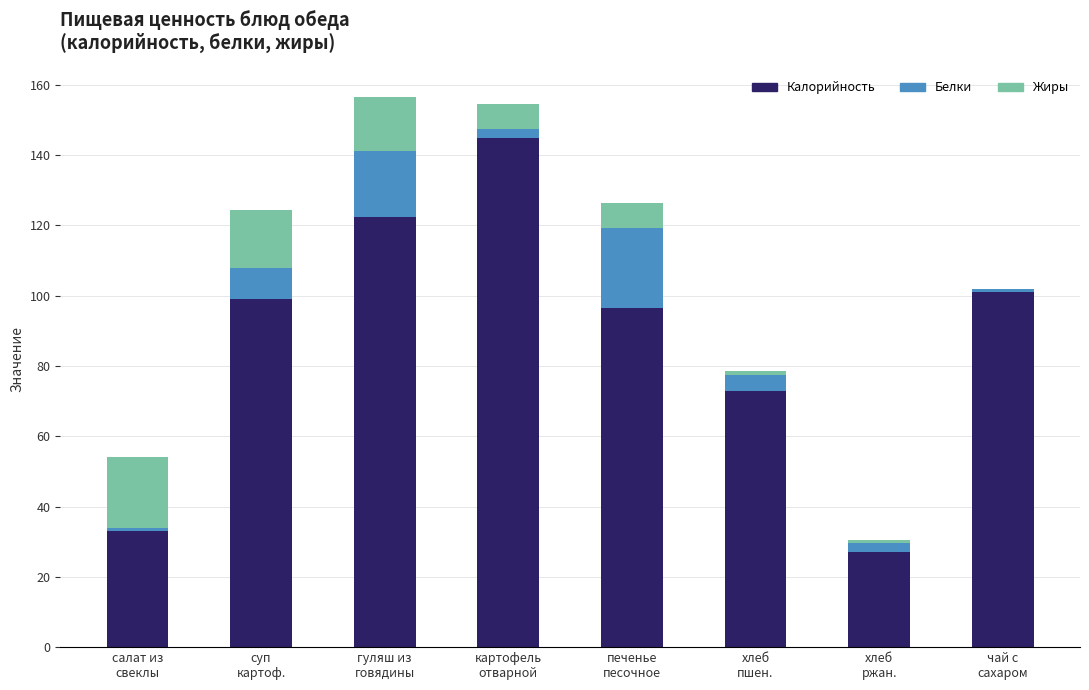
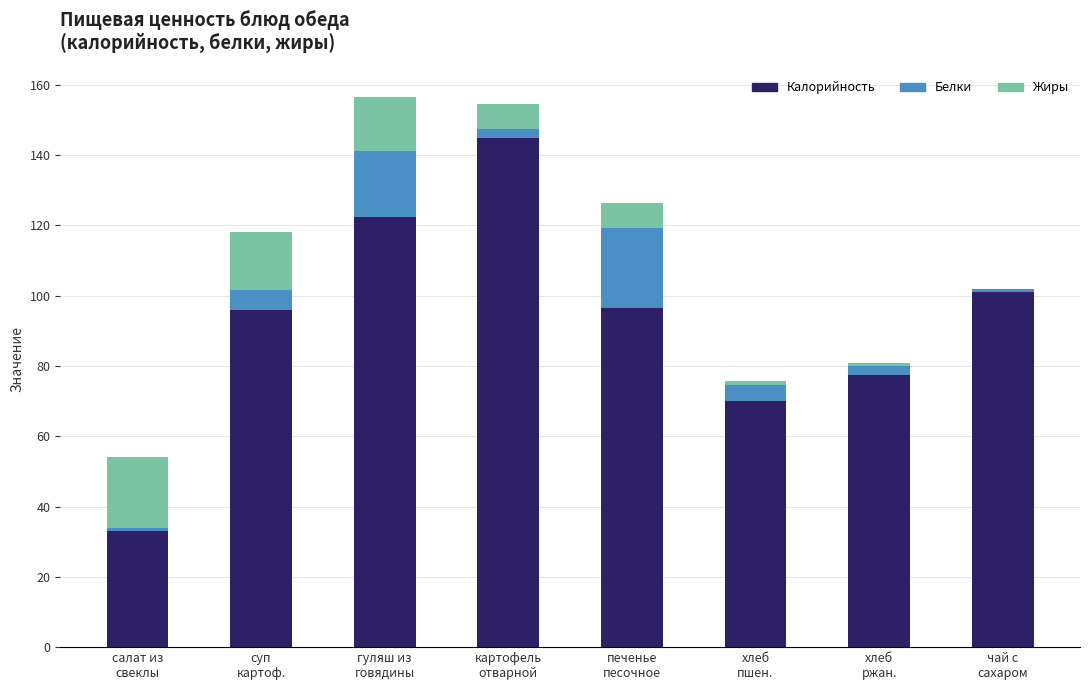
  {
    "Калорийность": {
      "салат из свеклы": 33,
-     "суп картоф.": 99,
+     "суп картоф.": 96,
      "гуляш из говядины": 122,
      "картофель отварной": 145,
      "печенье песочное": 97,
-     "хлеб пшен.": 73,
-     "хлеб ржан.": 27,
+     "хлеб пшен.": 70,
+     "хлеб ржан.": 77,
      "чай с сахаром": 101
    },
    "Белки": {
      "салат из свеклы": 1,
-     "суп картоф.": 9,
+     "суп картоф.": 6,
      "гуляш из говядины": 19,
      "картофель отварной": 2,
      "печенье песочное": 23,
      "хлеб пшен.": 5,
      "хлеб ржан.": 3,
      "чай с сахаром": 1
    },
    "Жиры": {
      "салат из свеклы": 20,
      "суп картоф.": 17,
      "гуляш из говядины": 15,
      "картофель отварной": 7,
      "печенье песочное": 7,
      "хлеб пшен.": 1,
      "хлеб ржан.": 1,
      "чай с сахаром": 0
    }
  }
